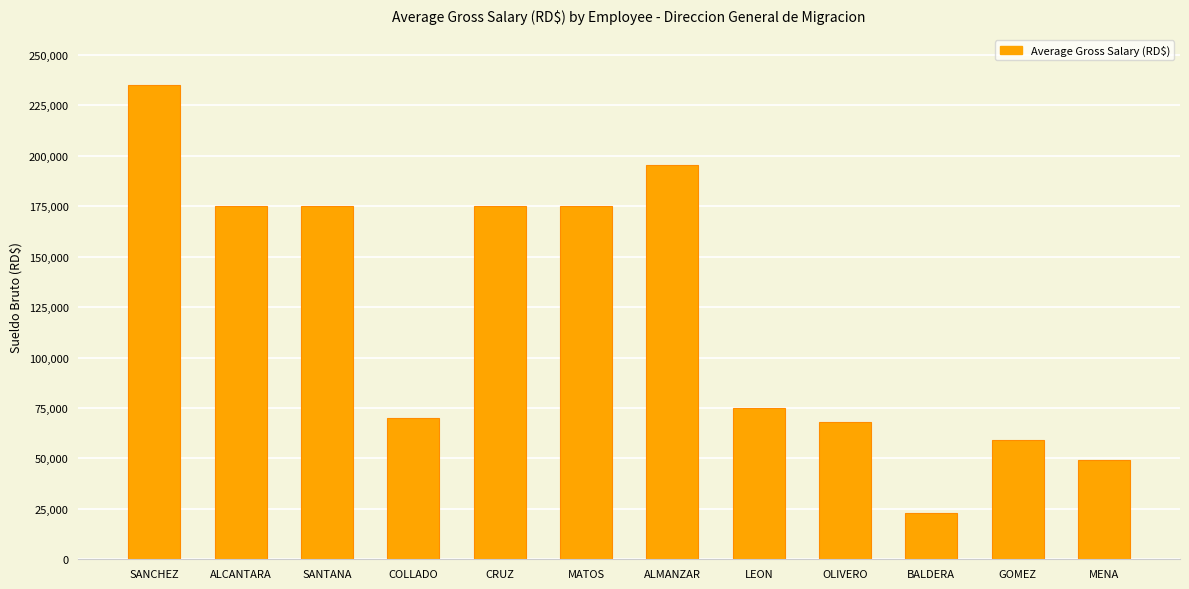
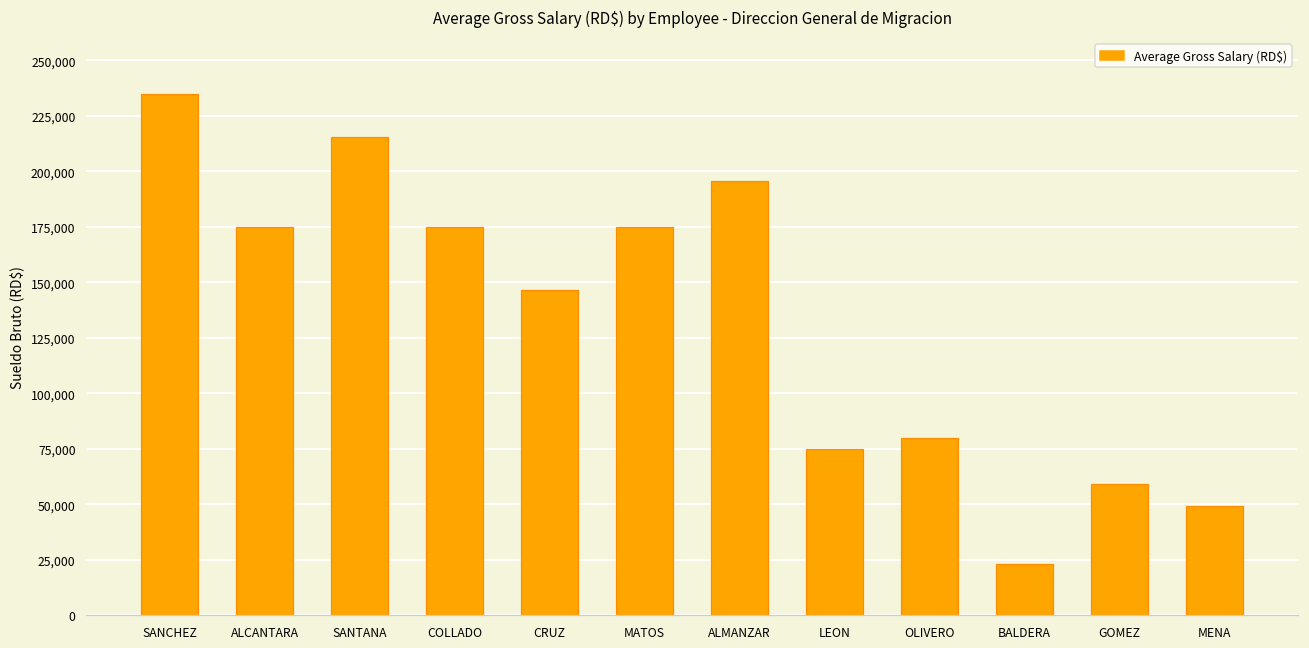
  {
    "SANCHEZ": "235,000",
    "ALCANTARA": "175,000",
-   "SANTANA": "175,000",
-   "COLLADO": "70,000",
-   "CRUZ": "175,000",
+   "SANTANA": "215,000",
+   "COLLADO": "175,000",
+   "CRUZ": "147,000",
    "MATOS": "175,000",
    "ALMANZAR": "196,000",
    "LEON": "75,000",
-   "OLIVERO": "68,000",
+   "OLIVERO": "80,000",
    "BALDERA": "23,000",
    "GOMEZ": "59,000",
    "MENA": "49,000"
  }
